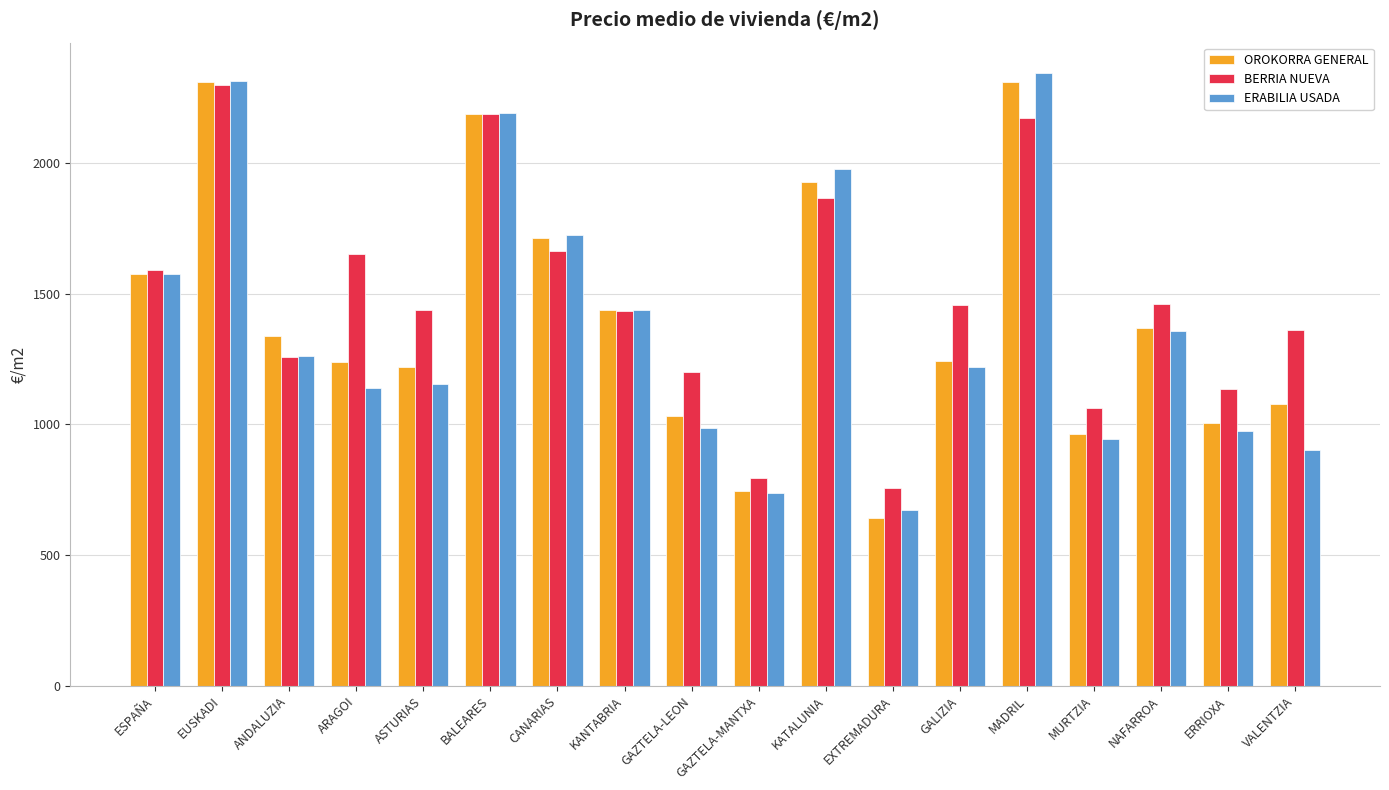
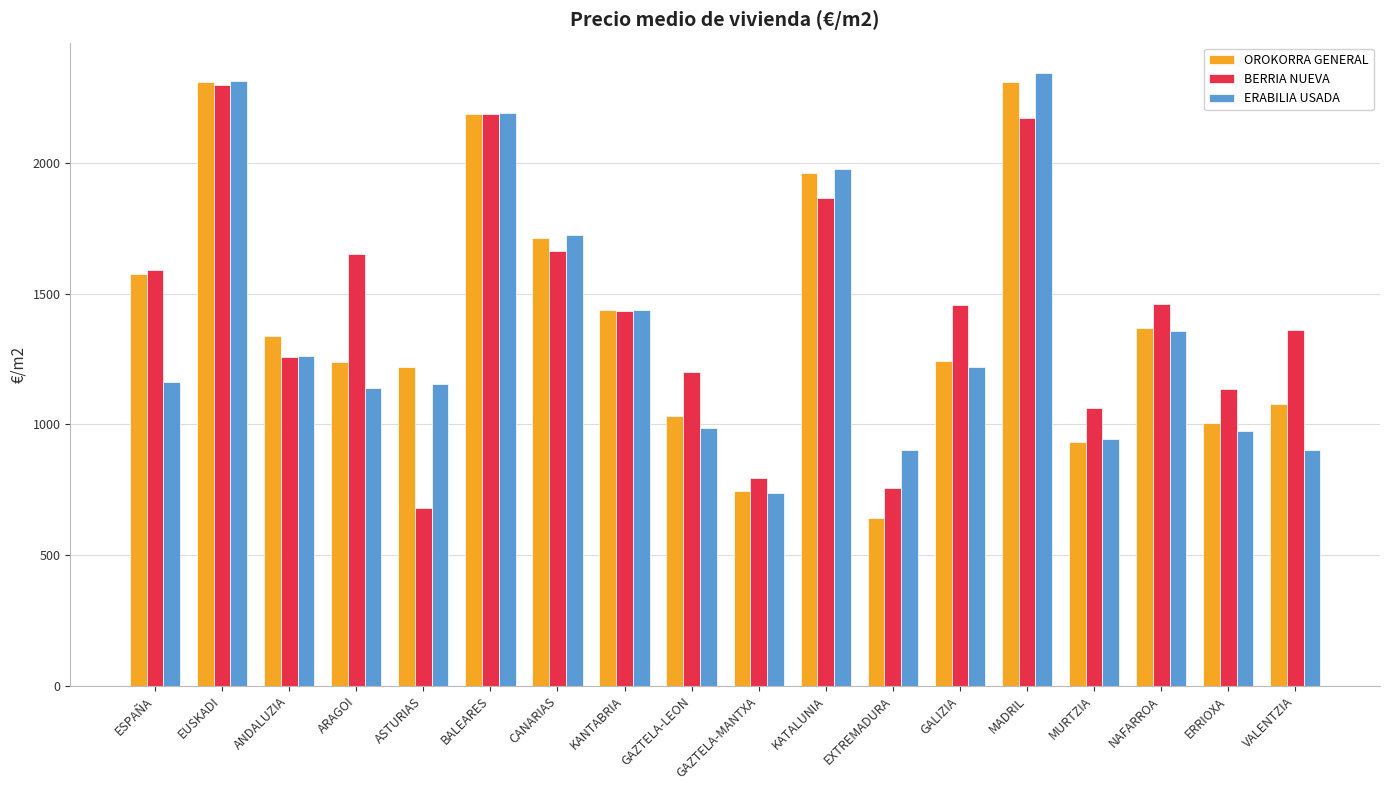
  {
    "OROKORRA GENERAL": {
      "ESPAÑA": 1580,
      "EUSKADI": 2310,
      "ANDALUZIA": 1340,
      "ARAGOI": 1240,
      "ASTURIAS": 1220,
      "BALEARES": 2190,
      "CANARIAS": 1710,
      "KANTABRIA": 1440,
      "GAZTELA-LEON": 1030,
      "GAZTELA-MANTXA": 750,
-     "KATALUNIA": 1930,
+     "KATALUNIA": 1960,
      "EXTREMADURA": 640,
      "GALIZIA": 1240,
      "MADRIL": 2310,
-     "MURTZIA": 960,
+     "MURTZIA": 930,
      "NAFARROA": 1370,
      "ERRIOXA": 1000,
      "VALENTZIA": 1080
    },
    "BERRIA NUEVA": {
      "ESPAÑA": 1590,
      "EUSKADI": 2300,
      "ANDALUZIA": 1260,
      "ARAGOI": 1650,
-     "ASTURIAS": 1440,
+     "ASTURIAS": 680,
      "BALEARES": 2190,
      "CANARIAS": 1660,
      "KANTABRIA": 1440,
      "GAZTELA-LEON": 1200,
      "GAZTELA-MANTXA": 790,
      "KATALUNIA": 1870,
      "EXTREMADURA": 760,
      "GALIZIA": 1460,
      "MADRIL": 2170,
      "MURTZIA": 1060,
      "NAFARROA": 1460,
      "ERRIOXA": 1140,
      "VALENTZIA": 1360
    },
    "ERABILIA USADA": {
-     "ESPAÑA": 1570,
+     "ESPAÑA": 1160,
      "EUSKADI": 2310,
      "ANDALUZIA": 1260,
      "ARAGOI": 1140,
      "ASTURIAS": 1160,
      "BALEARES": 2190,
      "CANARIAS": 1730,
      "KANTABRIA": 1440,
      "GAZTELA-LEON": 980,
      "GAZTELA-MANTXA": 740,
      "KATALUNIA": 1980,
-     "EXTREMADURA": 670,
+     "EXTREMADURA": 900,
      "GALIZIA": 1220,
      "MADRIL": 2340,
      "MURTZIA": 950,
      "NAFARROA": 1360,
      "ERRIOXA": 970,
      "VALENTZIA": 900
    }
  }
